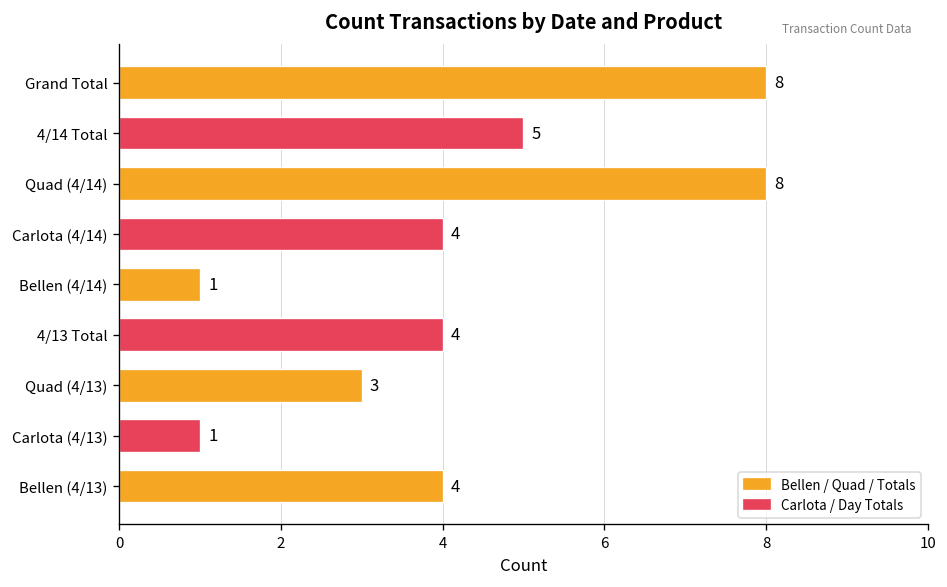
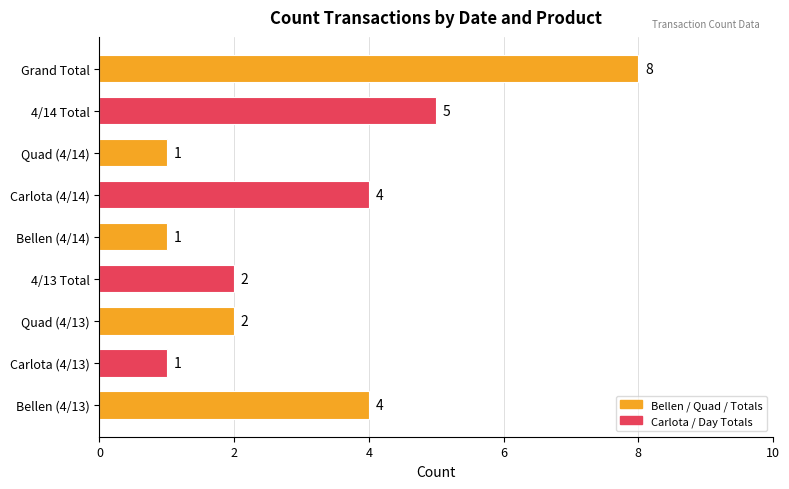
  {
    "Grand Total": 8,
    "4/14 Total": 5,
-   "Quad (4/14)": 8,
+   "Quad (4/14)": 1,
    "Carlota (4/14)": 4,
    "Bellen (4/14)": 1,
-   "4/13 Total": 4,
-   "Quad (4/13)": 3,
+   "4/13 Total": 2,
+   "Quad (4/13)": 2,
    "Carlota (4/13)": 1,
    "Bellen (4/13)": 4
  }
